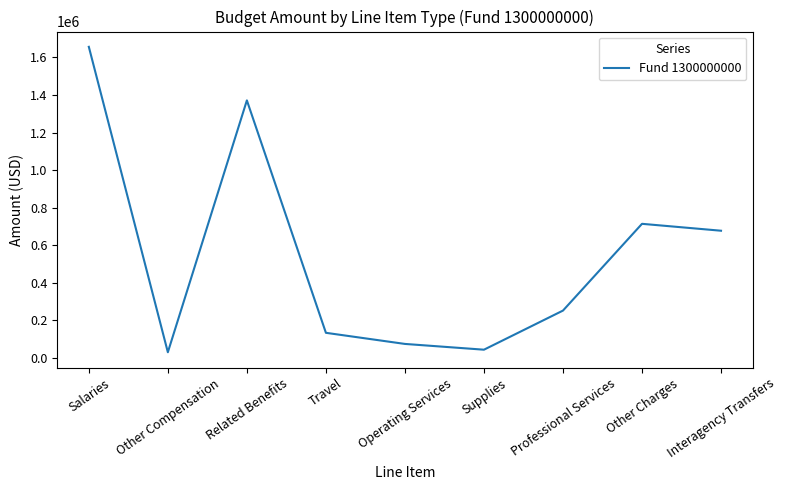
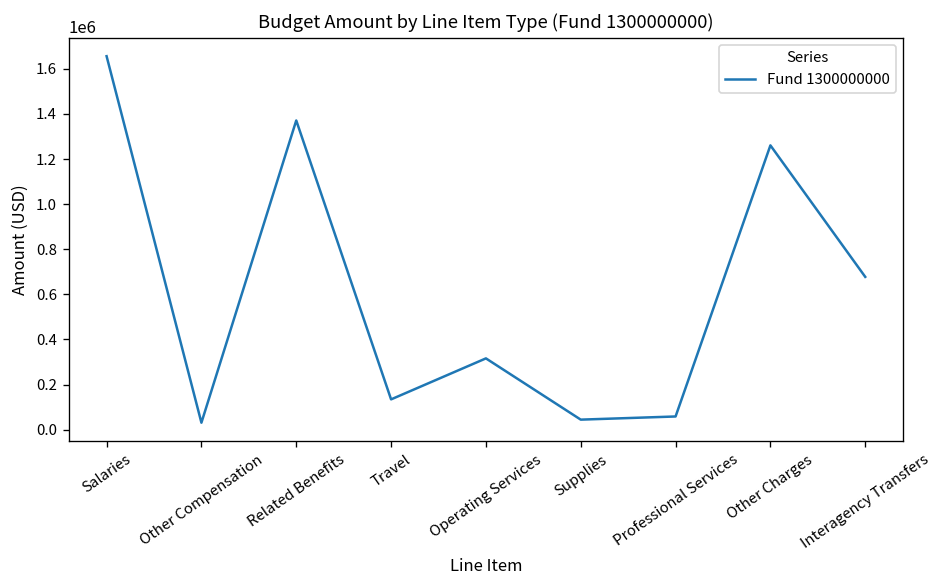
  {
    "Salaries": 1660000,
    "Other Compensation": 30000,
    "Related Benefits": 1370000,
    "Travel": 130000,
-   "Operating Services": 80000,
+   "Operating Services": 320000,
    "Supplies": 40000,
-   "Professional Services": 250000,
-   "Other Charges": 710000,
+   "Professional Services": 60000,
+   "Other Charges": 1260000,
    "Interagency Transfers": 680000
  }
